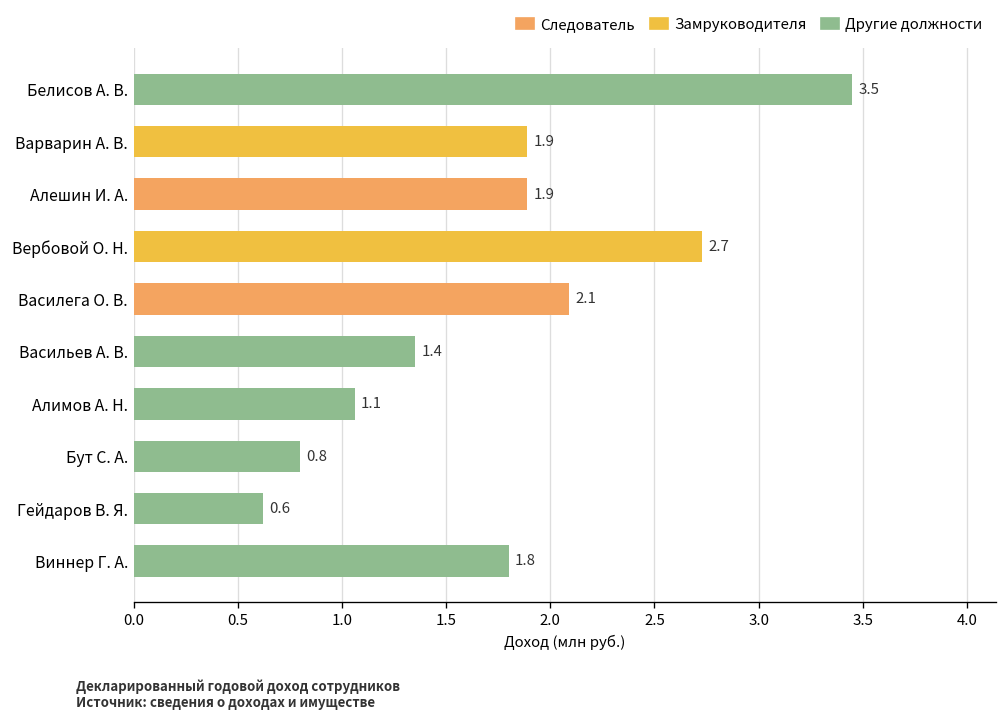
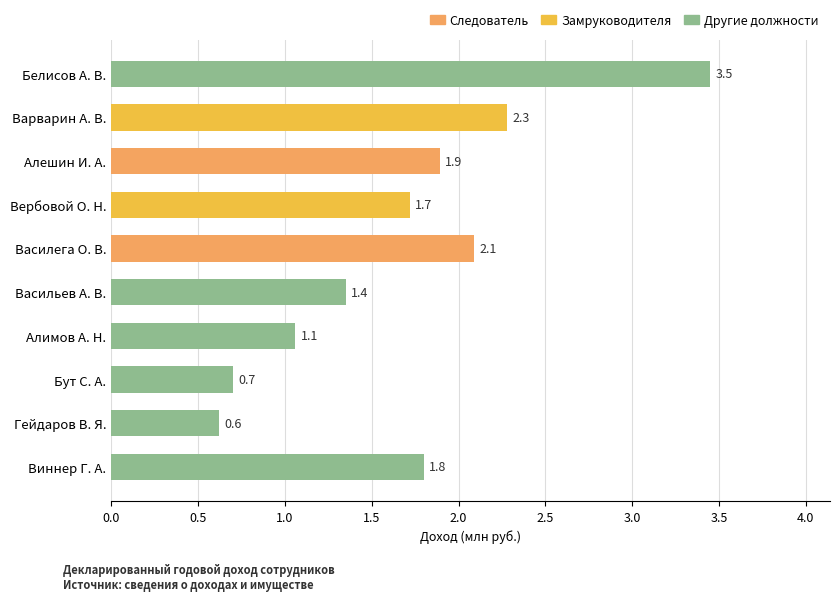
  {
    "Белисов А. В.": 3.5,
-   "Варварин А. В.": 1.9,
+   "Варварин А. В.": 2.3,
    "Алешин И. А.": 1.9,
-   "Вербовой О. Н.": 2.7,
+   "Вербовой О. Н.": 1.7,
    "Василега О. В.": 2.1,
    "Васильев А. В.": 1.4,
    "Алимов А. Н.": 1.1,
-   "Бут С. А.": 0.8,
+   "Бут С. А.": 0.7,
    "Гейдаров В. Я.": 0.6,
    "Виннер Г. А.": 1.8
  }
